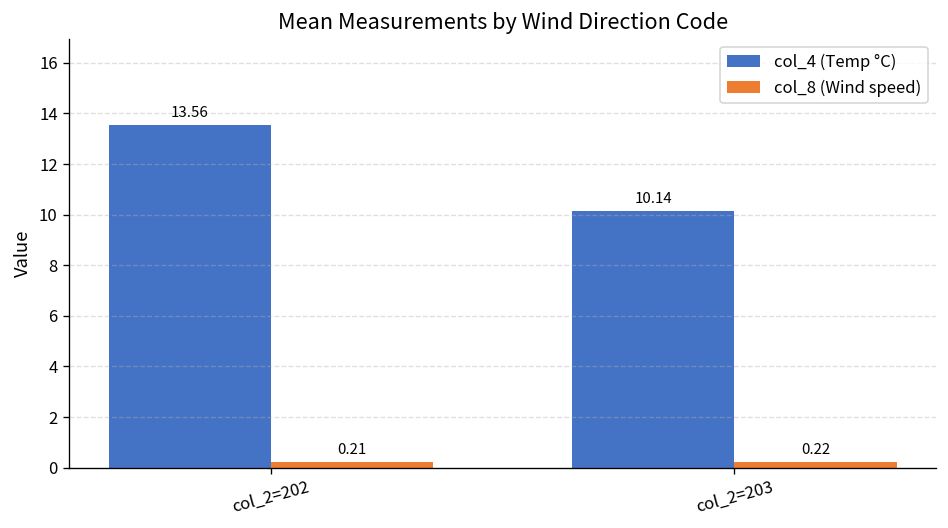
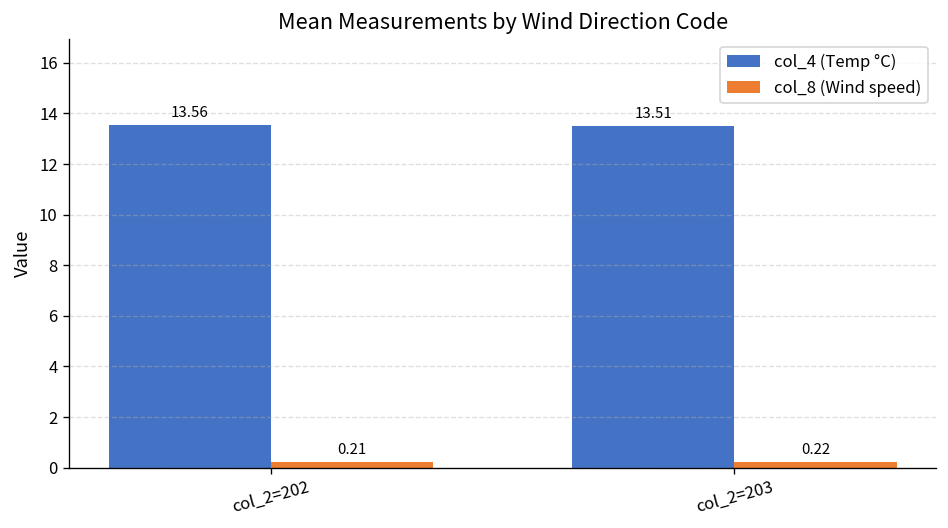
  {
    "col_4 (Temp °C)": {
      "col_2=202": 13.56,
-     "col_2=203": 10.14
+     "col_2=203": 13.51
    },
    "col_8 (Wind speed)": {
      "col_2=202": 0.21,
      "col_2=203": 0.22
    }
  }
